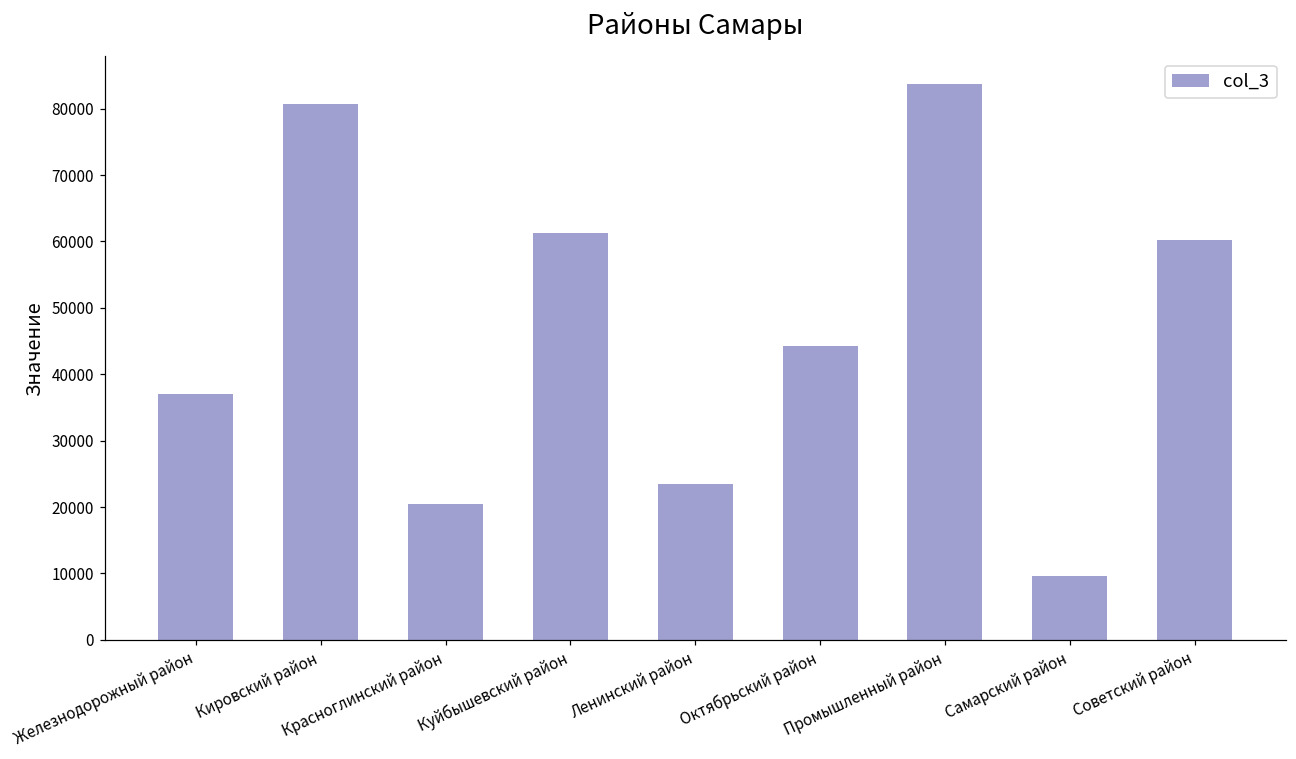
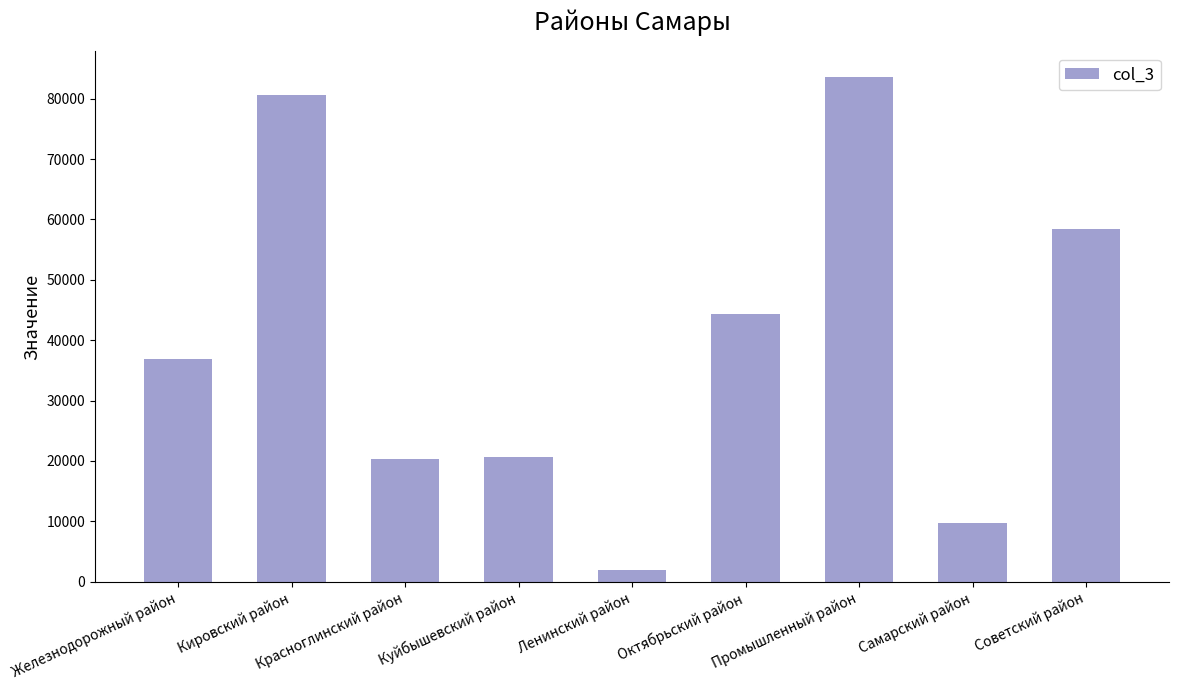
  {
    "Железнодорожный район": 37000,
    "Кировский район": 81000,
    "Красноглинский район": 20000,
-   "Куйбышевский район": 61000,
-   "Ленинский район": 23000,
+   "Куйбышевский район": 21000,
+   "Ленинский район": 2000,
    "Октябрьский район": 44000,
    "Промышленный район": 84000,
    "Самарский район": 10000,
-   "Советский район": 60000
+   "Советский район": 58000
  }
